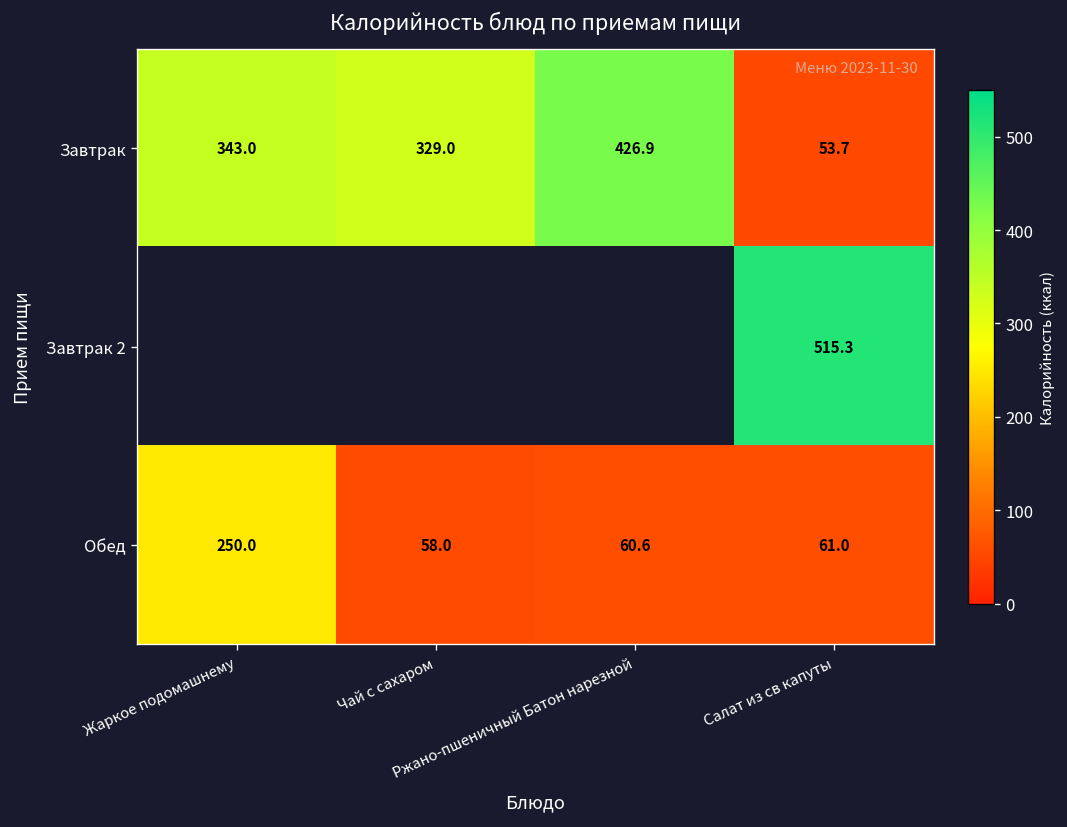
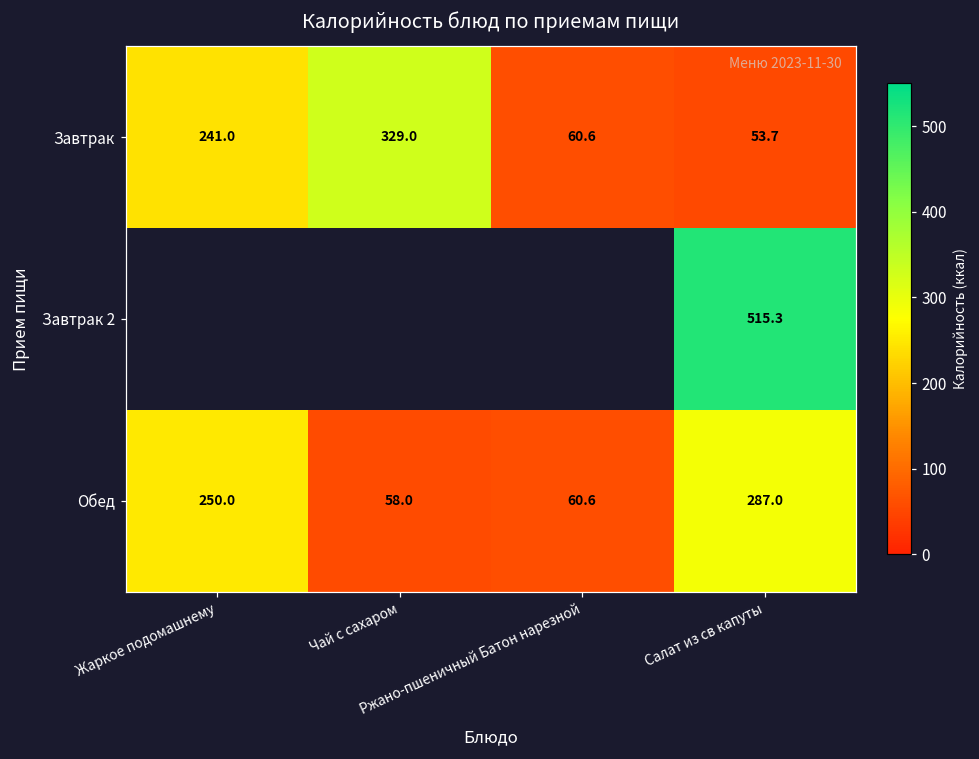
  {
    "Завтрак": {
-     "Жаркое подомашнему": 343.0,
+     "Жаркое подомашнему": 241.0,
      "Чай с сахаром": 329.0,
-     "Ржано-пшеничный Батон нарезной": 426.9
+     "Ржано-пшеничный Батон нарезной": 60.6
    },
    "Завтрак 2": {
      "Салат из св капуты": 515.3
    },
    "Обед": {
      "Жаркое подомашнему": 250.0,
      "Чай с сахаром": 58.0,
      "Ржано-пшеничный Батон нарезной": 60.6,
-     "Салат из св капуты": 61.0
+     "Салат из св капуты": 287.0
    }
  }
